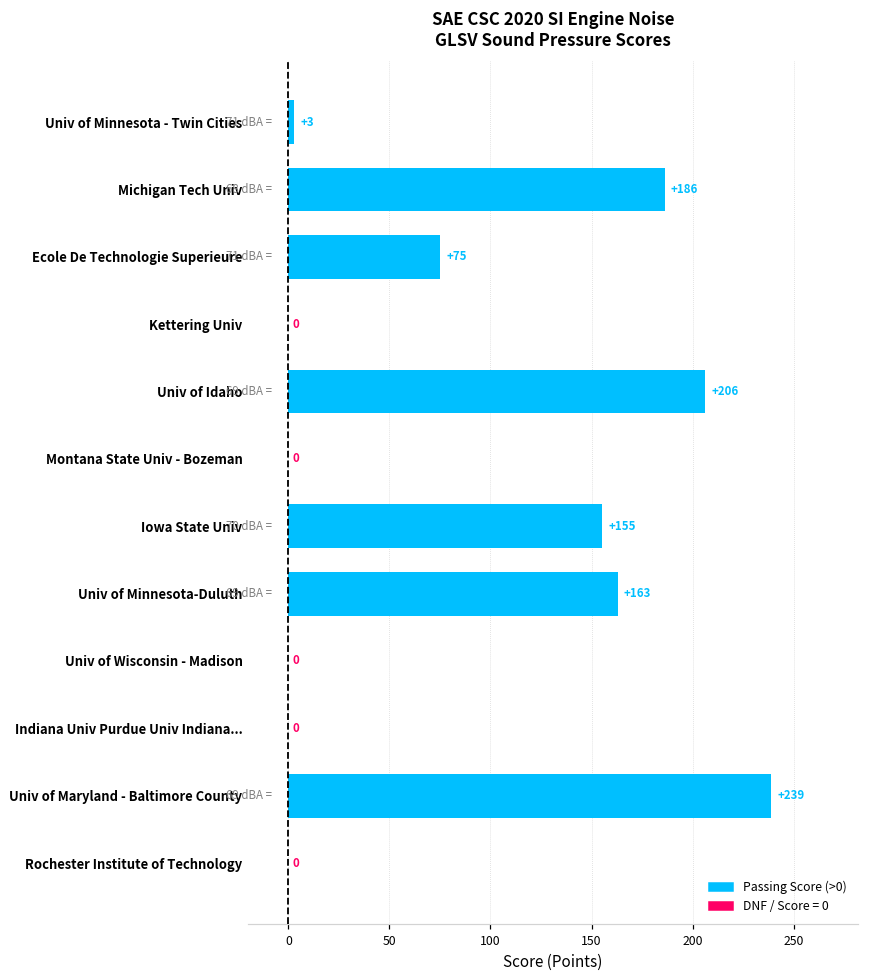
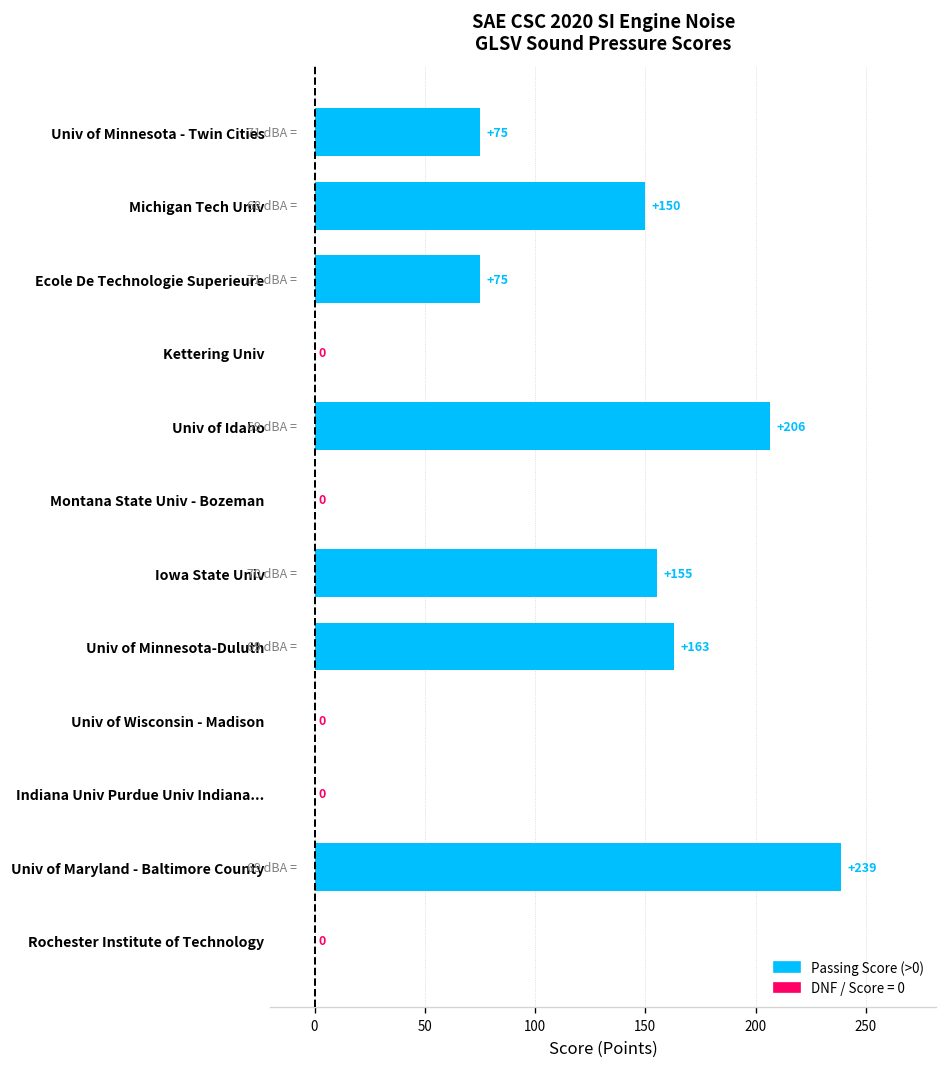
  {
-   "Univ of Minnesota - Twin Cities": "+3",
-   "Michigan Tech Univ": "+186",
+   "Univ of Minnesota - Twin Cities": "+75",
+   "Michigan Tech Univ": "+150",
    "Ecole De Technologie Superieure": "+75",
    "Kettering Univ": "0",
    "Univ of Idaho": "+206",
    "Montana State Univ - Bozeman": "0",
    "Iowa State Univ": "+155",
    "Univ of Minnesota-Duluth": "+163",
    "Univ of Wisconsin - Madison": "0",
    "Indiana Univ Purdue Univ Indiana...": "0",
    "Univ of Maryland - Baltimore County": "+239",
    "Rochester Institute of Technology": "0"
  }
